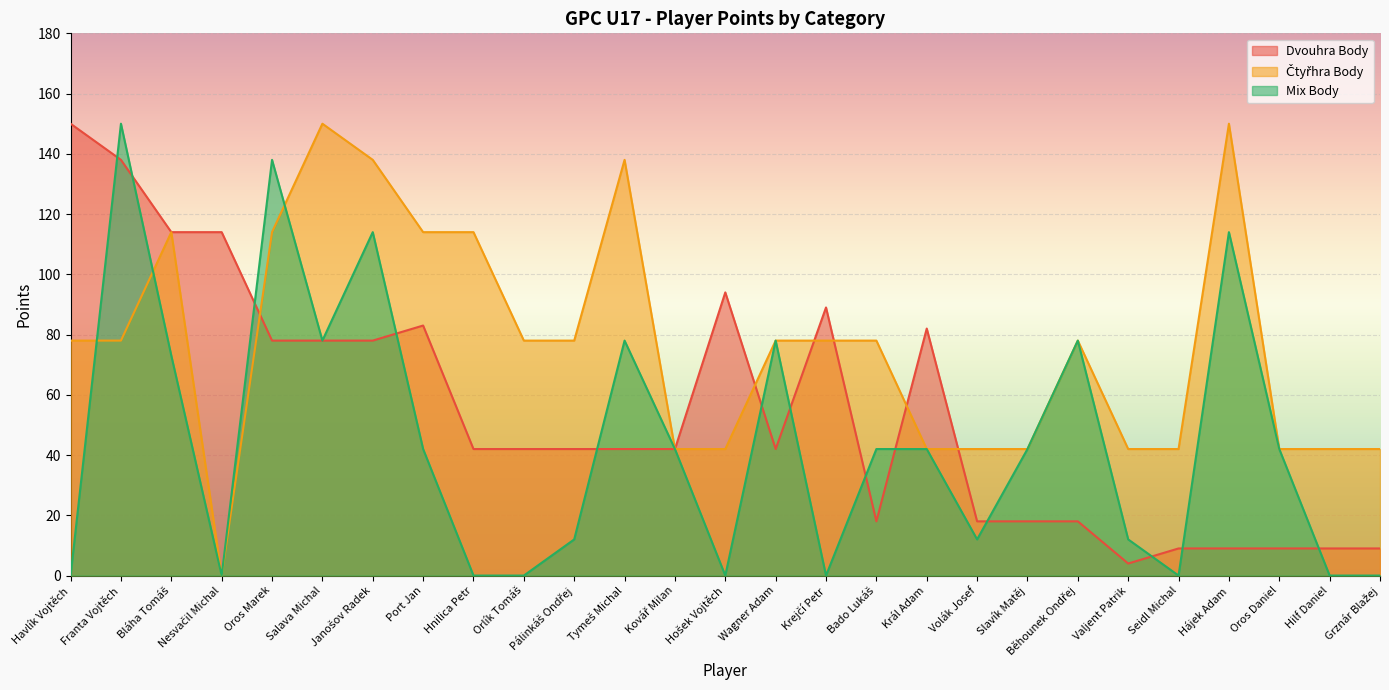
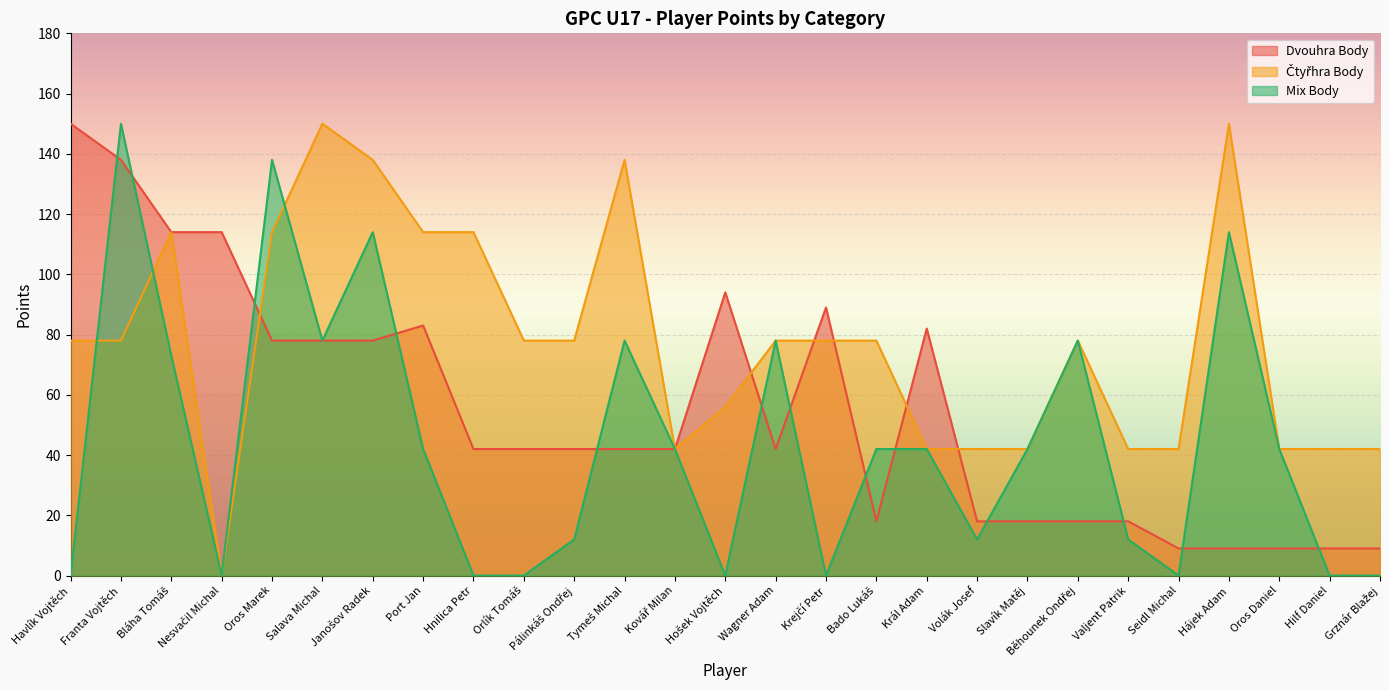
  {
    "Dvouhra Body": {
      "Havlík Vojtěch": 150,
      "Franta Vojtěch": 138,
      "Nesvačil Michal": 114,
      "Oros Marek": 78,
      "Janošov Radek": 78,
      "Port Jan": 83,
      "Hnilica Petr": 42,
      "Orlík Tomáš": 42,
      "Pálinkáš Ondřej": 42,
      "Tymeš Michal": 42,
      "Hošek Vojtěch": 94,
      "Wagner Adam": 42,
      "Krejčí Petr": 89,
      "Bado Lukáš": 18,
      "Král Adam": 82,
      "Volák Josef": 18,
      "Slavík Matěj": 18,
      "Běhounek Ondřej": 18,
-     "Valjent Patrik": 4,
+     "Valjent Patrik": 18,
      "Seidl Michal": 9,
      "Hájek Adam": 9,
      "Oros Daniel": 9,
      "Hilf Daniel": 9,
      "Grznár Blažej": 9
    },
    "Čtyřhra Body": {
      "Havlík Vojtěch": 78,
      "Franta Vojtěch": 78,
      "Oros Marek": 114,
      "Salava Michal": 150,
      "Janošov Radek": 138,
      "Port Jan": 114,
      "Hnilica Petr": 114,
      "Orlík Tomáš": 78,
      "Pálinkáš Ondřej": 78,
      "Tymeš Michal": 138,
-     "Hošek Vojtěch": 42,
+     "Hošek Vojtěch": 56,
      "Krejčí Petr": 78,
      "Bado Lukáš": 78,
      "Volák Josef": 42,
      "Valjent Patrik": 42,
      "Seidl Michal": 42,
      "Hájek Adam": 150,
      "Hilf Daniel": 42,
      "Grznár Blažej": 42
    },
    "Mix Body": {
      "Havlík Vojtěch": 0,
      "Franta Vojtěch": 150,
      "Bláha Tomáš": 73,
      "Oros Marek": 138,
      "Janošov Radek": 114,
      "Port Jan": 42,
      "Hnilica Petr": 0,
      "Orlík Tomáš": 0,
      "Pálinkáš Ondřej": 12,
      "Tymeš Michal": 78,
      "Hošek Vojtěch": 0,
      "Krejčí Petr": 0,
      "Bado Lukáš": 42,
      "Volák Josef": 12,
      "Valjent Patrik": 12,
      "Seidl Michal": 0,
      "Hájek Adam": 114,
      "Hilf Daniel": 0,
      "Grznár Blažej": 0
    }
  }
